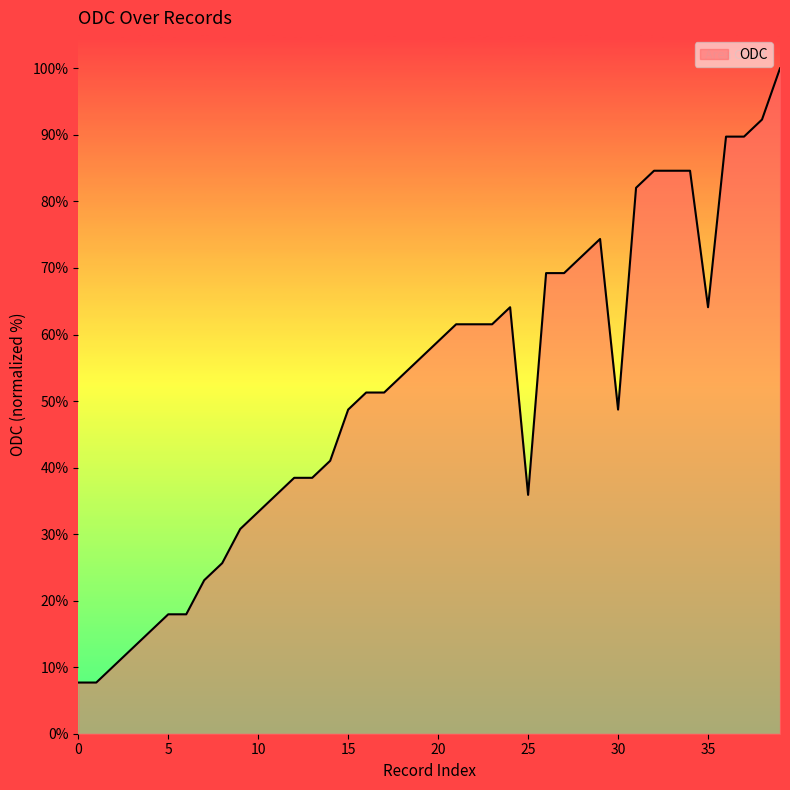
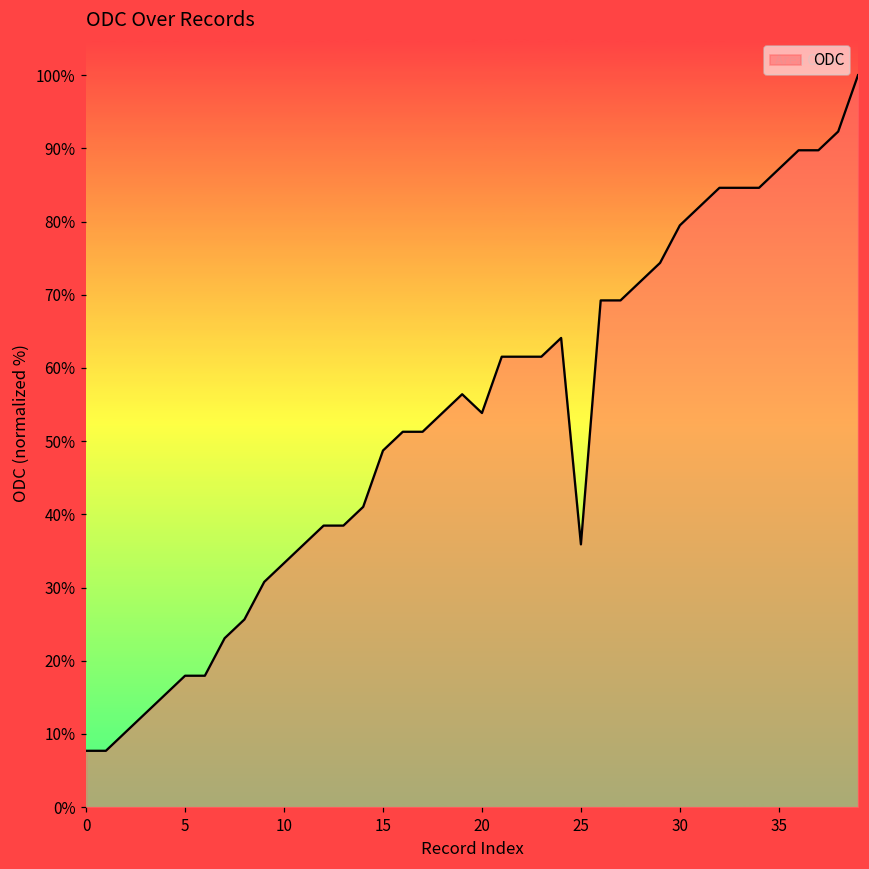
  {
    "0": "8%",
    "5": "18%",
    "10": "33%",
    "15": "49%",
-   "20": "59%",
+   "20": "54%",
    "25": "36%",
-   "30": "49%",
-   "35": "64%"
+   "30": "79%",
+   "35": "87%"
  }
